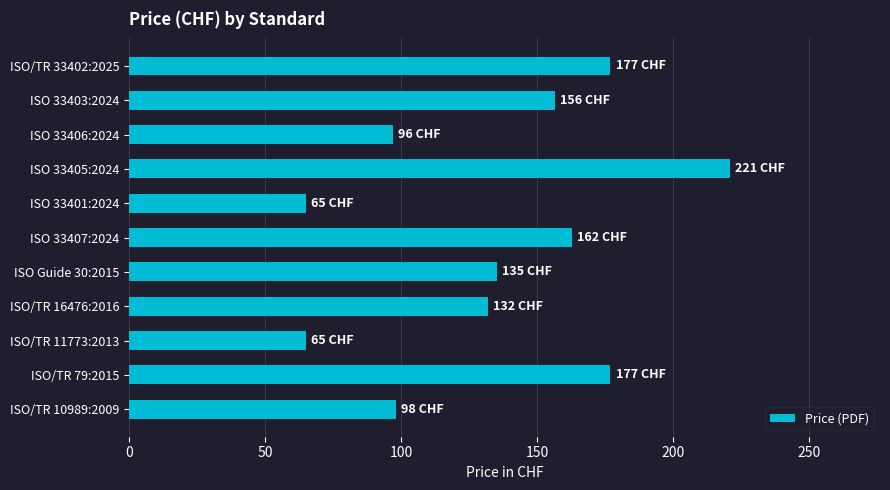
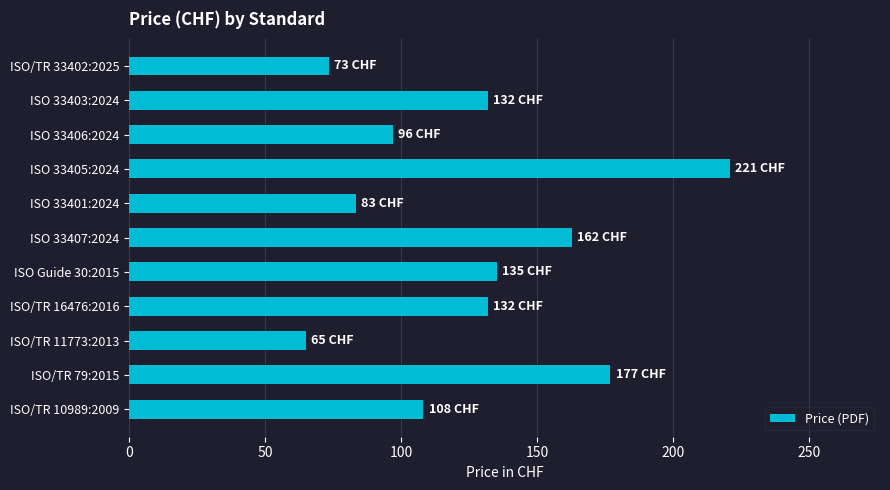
  {
-   "ISO/TR 33402:2025": 177,
-   "ISO 33403:2024": 156,
+   "ISO/TR 33402:2025": 73,
+   "ISO 33403:2024": 132,
    "ISO 33405:2024": 221,
-   "ISO 33401:2024": 65,
+   "ISO 33401:2024": 83,
    "ISO Guide 30:2015": 135,
    "ISO/TR 16476:2016": 132,
    "ISO/TR 11773:2013": 65,
    "ISO/TR 79:2015": 177,
-   "ISO/TR 10989:2009": 98
+   "ISO/TR 10989:2009": 108
  }
